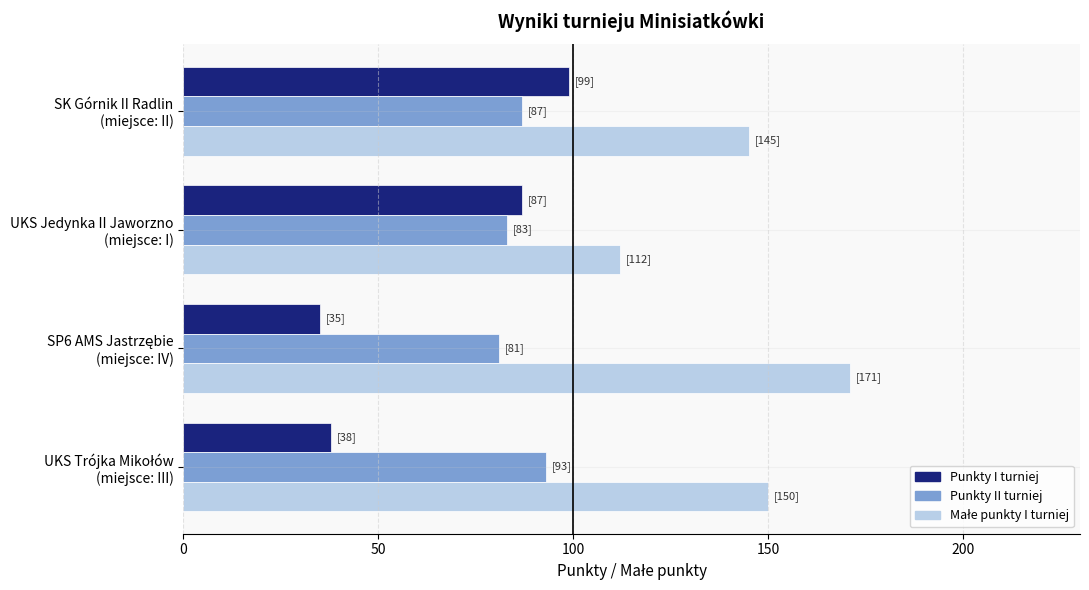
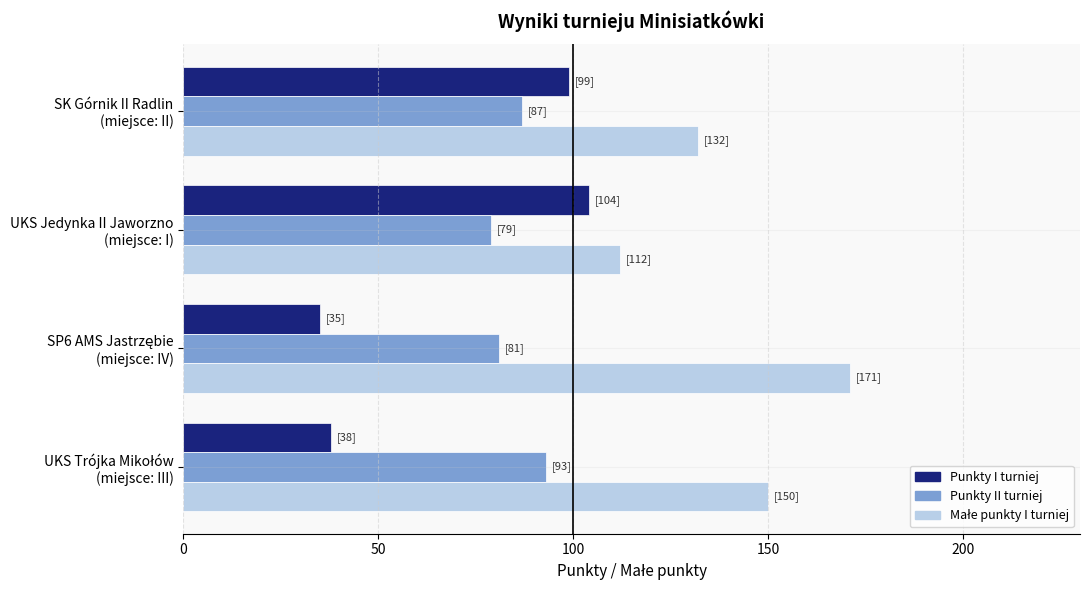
  {
    "Punkty I turniej": {
      "SK Górnik II Radlin (miejsce: II)": "99]",
-     "UKS Jedynka II Jaworzno (miejsce: I)": "87]",
+     "UKS Jedynka II Jaworzno (miejsce: I)": "104]",
      "SP6 AMS Jastrzębie (miejsce: IV)": "35]",
      "UKS Trójka Mikołów (miejsce: III)": "38]"
    },
    "Punkty II turniej": {
      "SK Górnik II Radlin (miejsce: II)": "87]",
-     "UKS Jedynka II Jaworzno (miejsce: I)": "83]",
+     "UKS Jedynka II Jaworzno (miejsce: I)": "79]",
      "SP6 AMS Jastrzębie (miejsce: IV)": "81]",
      "UKS Trójka Mikołów (miejsce: III)": "93]"
    },
    "Małe punkty I turniej": {
-     "SK Górnik II Radlin (miejsce: II)": "145]",
+     "SK Górnik II Radlin (miejsce: II)": "132]",
      "UKS Jedynka II Jaworzno (miejsce: I)": "112]",
      "SP6 AMS Jastrzębie (miejsce: IV)": "171]",
      "UKS Trójka Mikołów (miejsce: III)": "150]"
    }
  }
